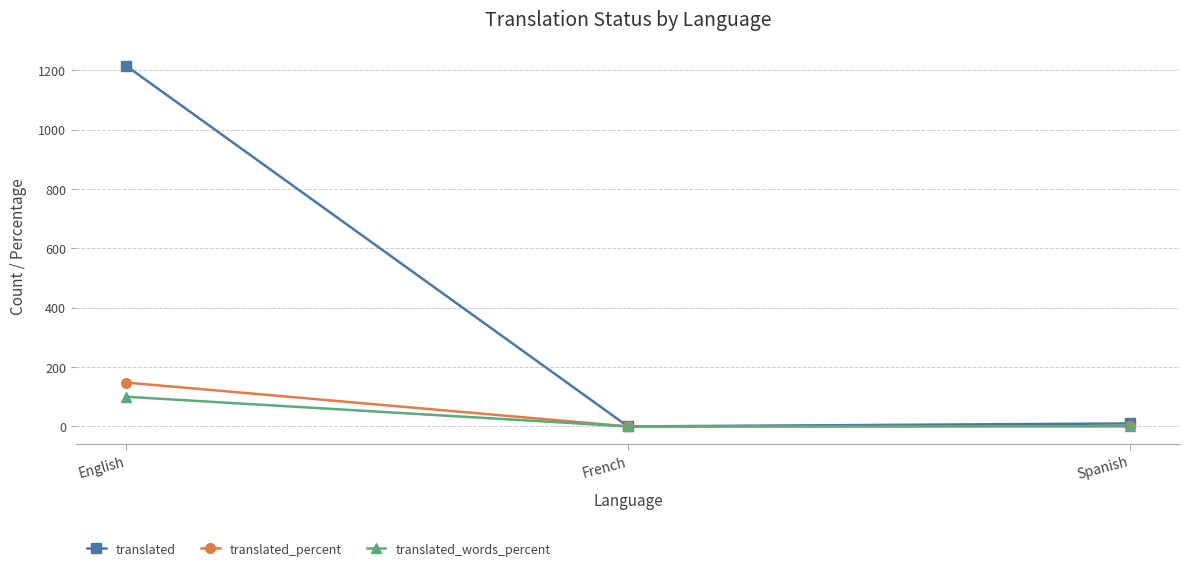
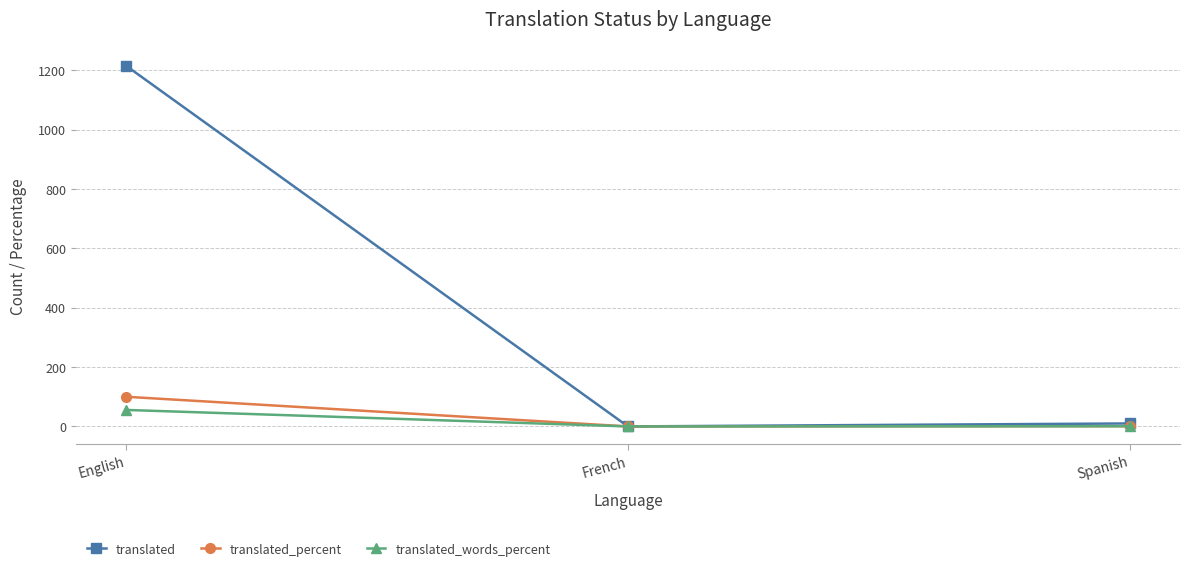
  {
    "translated": {
      "English": 1220,
      "Spanish": 10
    },
    "translated_percent": {
-     "English": 150
+     "English": 100
    },
    "translated_words_percent": {
-     "English": 100
+     "English": 60
    }
  }
